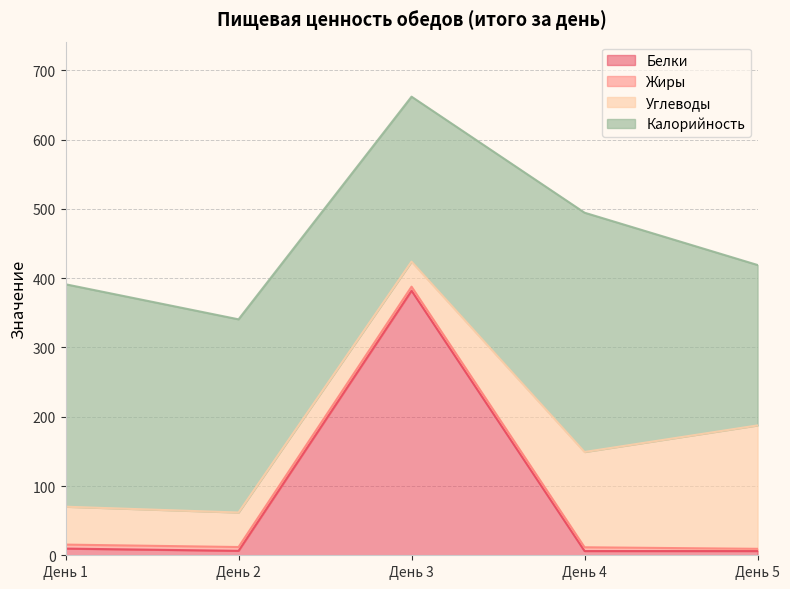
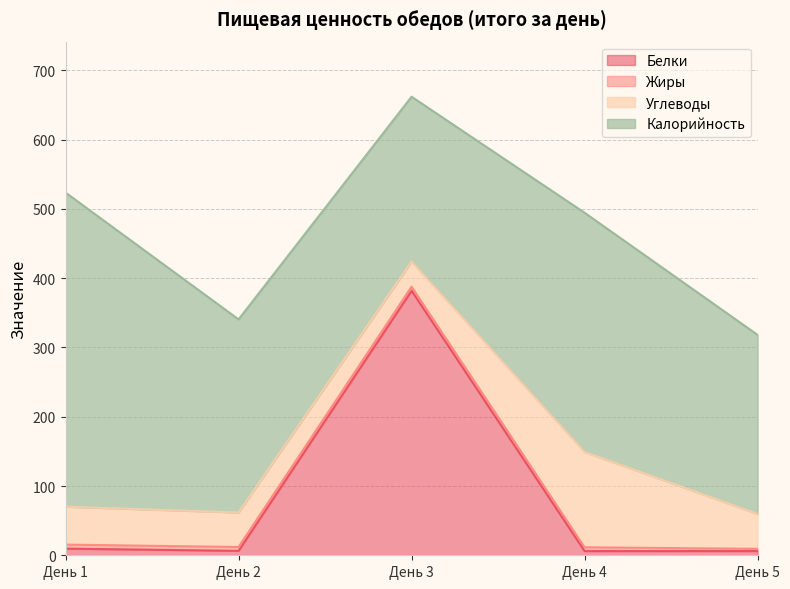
  {
    "Углеводы": {
      "День 1": 50,
      "День 2": 50,
      "День 3": 40,
      "День 4": 140,
-     "День 5": 180
+     "День 5": 50
    },
    "Калорийность": {
-     "День 1": 320,
+     "День 1": 450,
      "День 2": 280,
      "День 3": 240,
      "День 4": 350,
-     "День 5": 230
+     "День 5": 260
    }
  }
